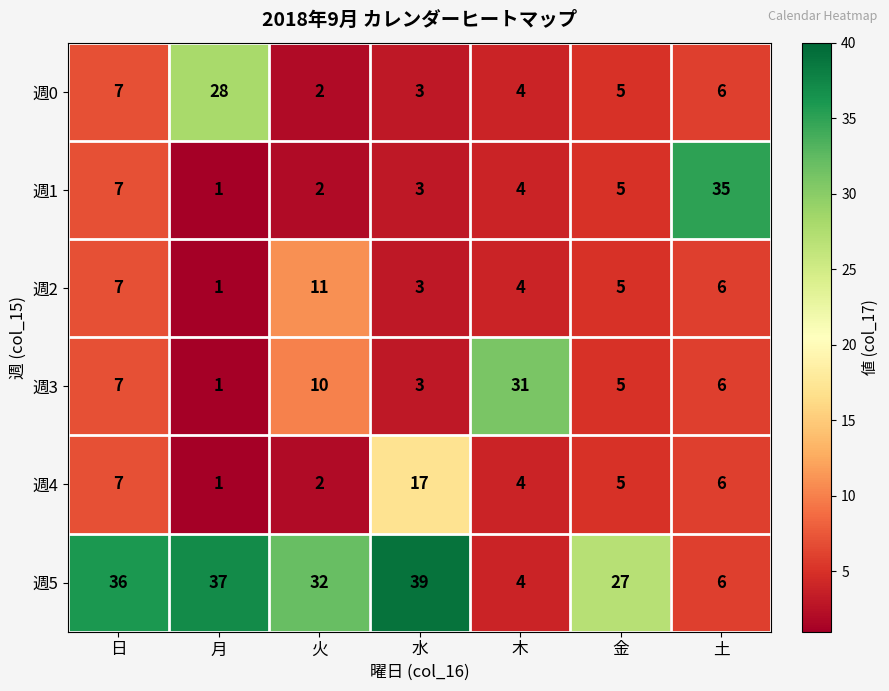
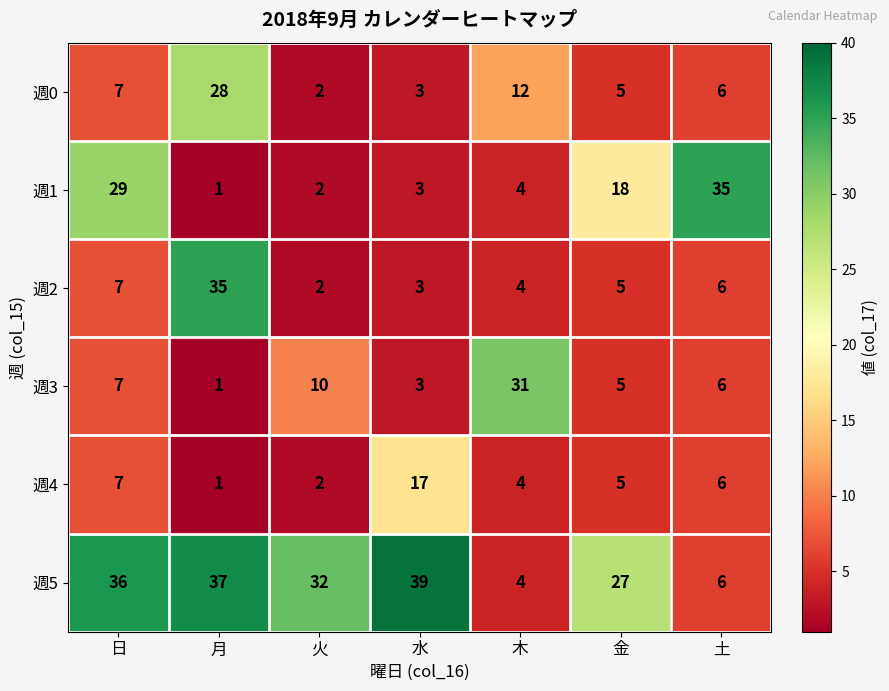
  {
    "週0": {
      "日": 7,
      "月": 28,
      "火": 2,
      "水": 3,
-     "木": 4,
+     "木": 12,
      "金": 5,
      "土": 6
    },
    "週1": {
-     "日": 7,
+     "日": 29,
      "月": 1,
      "火": 2,
      "水": 3,
      "木": 4,
-     "金": 5,
+     "金": 18,
      "土": 35
    },
    "週2": {
      "日": 7,
-     "月": 1,
-     "火": 11,
+     "月": 35,
+     "火": 2,
      "水": 3,
      "木": 4,
      "金": 5,
      "土": 6
    },
    "週3": {
      "日": 7,
      "月": 1,
      "火": 10,
      "水": 3,
      "木": 31,
      "金": 5,
      "土": 6
    },
    "週4": {
      "日": 7,
      "月": 1,
      "火": 2,
      "水": 17,
      "木": 4,
      "金": 5,
      "土": 6
    },
    "週5": {
      "日": 36,
      "月": 37,
      "火": 32,
      "水": 39,
      "木": 4,
      "金": 27,
      "土": 6
    }
  }
